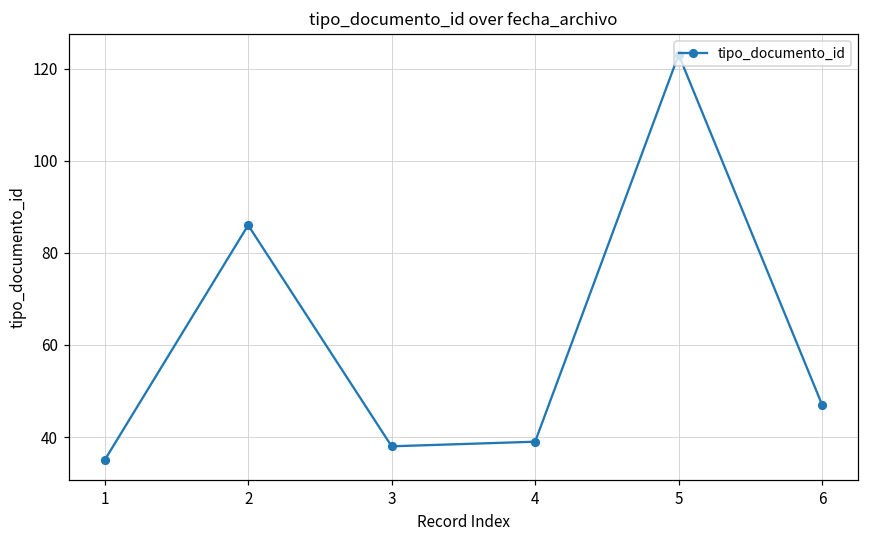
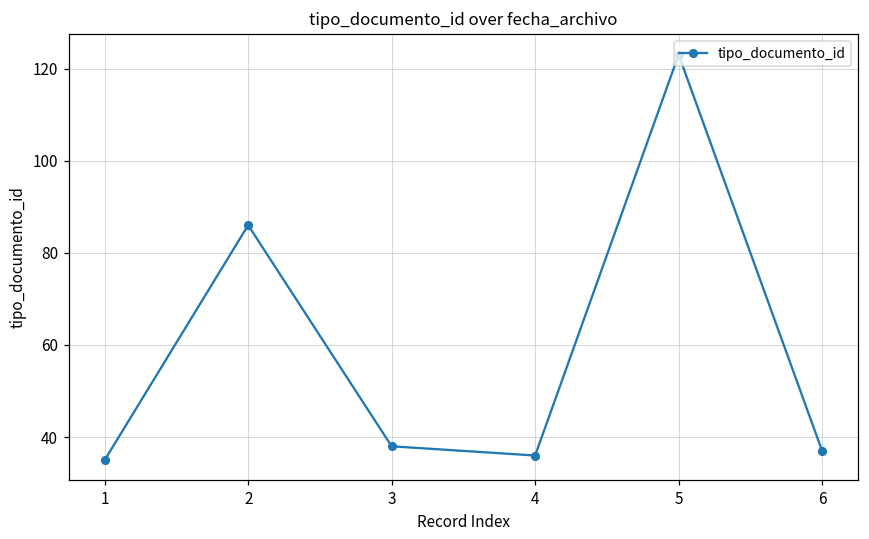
  {
    "1": 35,
    "2": 86,
    "3": 38,
-   "4": 39,
-   "6": 47
+   "4": 36,
+   "6": 37
  }
